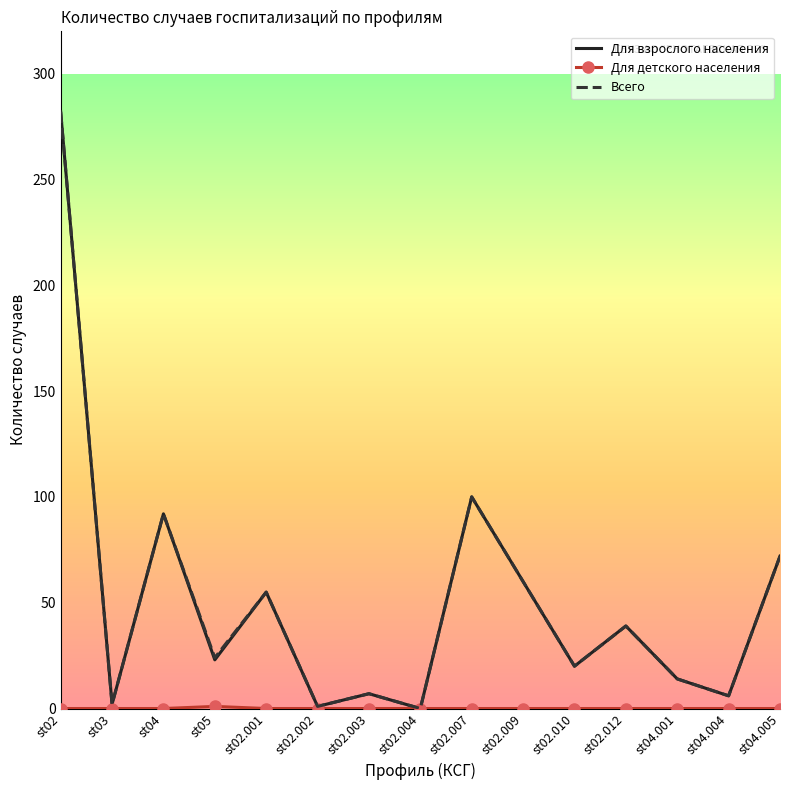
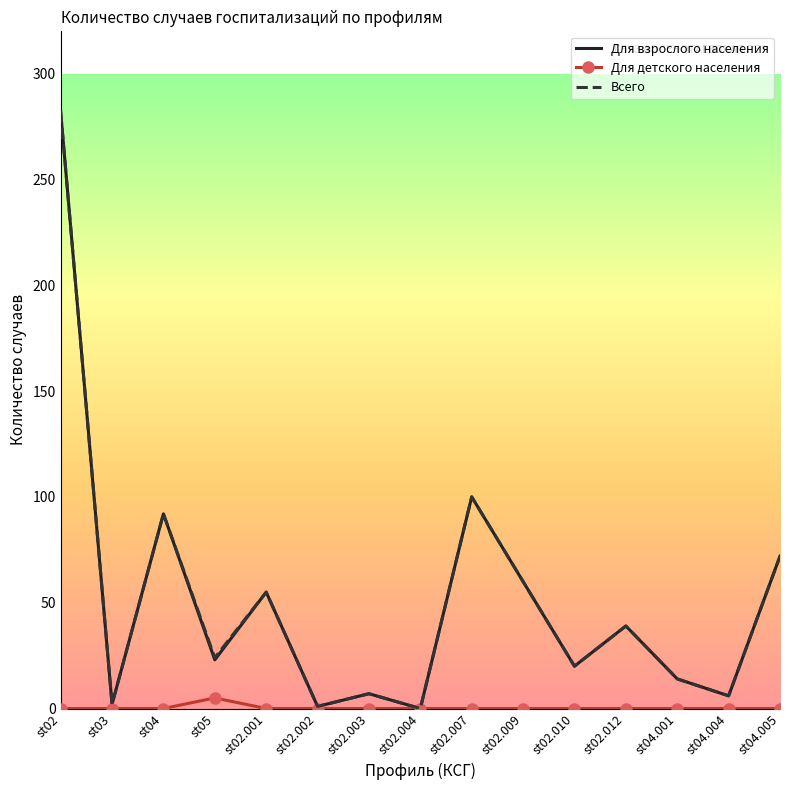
  {
    "Для детского населения": {
      "st02": 0,
      "st03": 0,
      "st04": 0,
-     "st05": 1,
+     "st05": 5,
      "st02.001": 0,
      "st02.003": 0,
      "st02.007": 0,
      "st02.009": 0,
      "st02.010": 0,
      "st02.012": 0,
      "st04.001": 0,
      "st04.004": 0,
      "st04.005": 0
    }
  }
